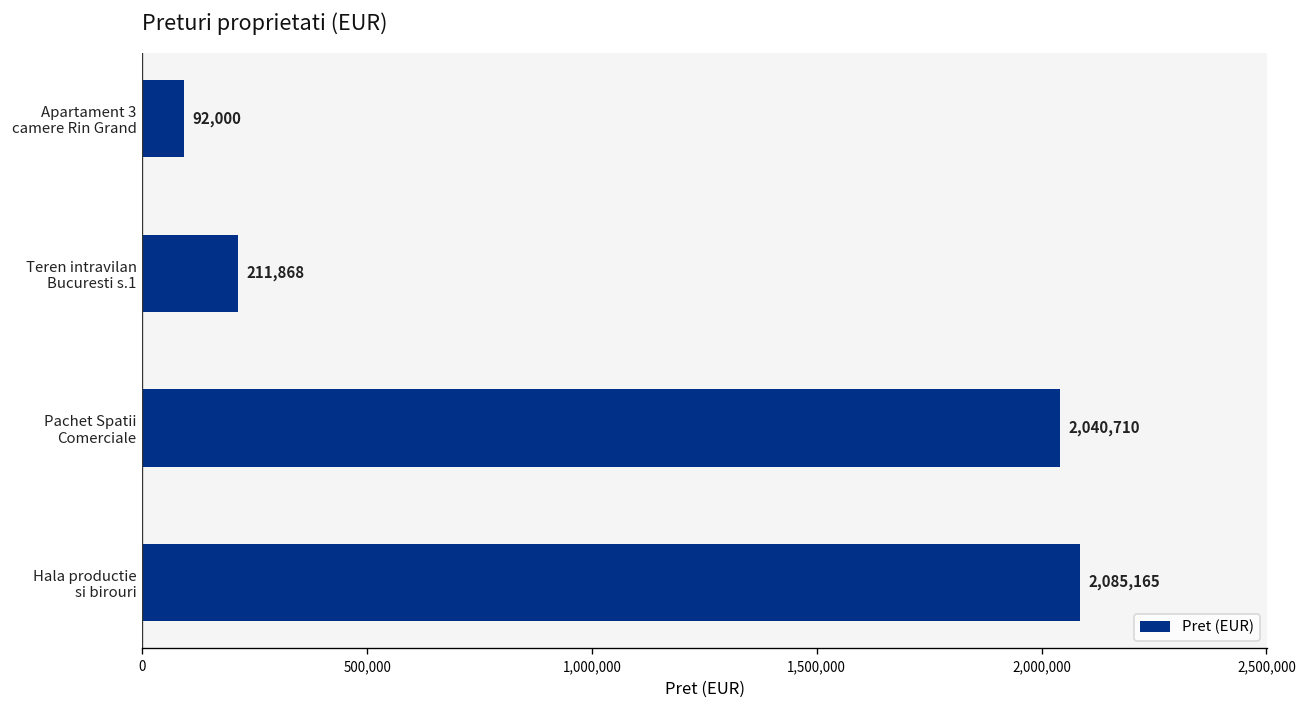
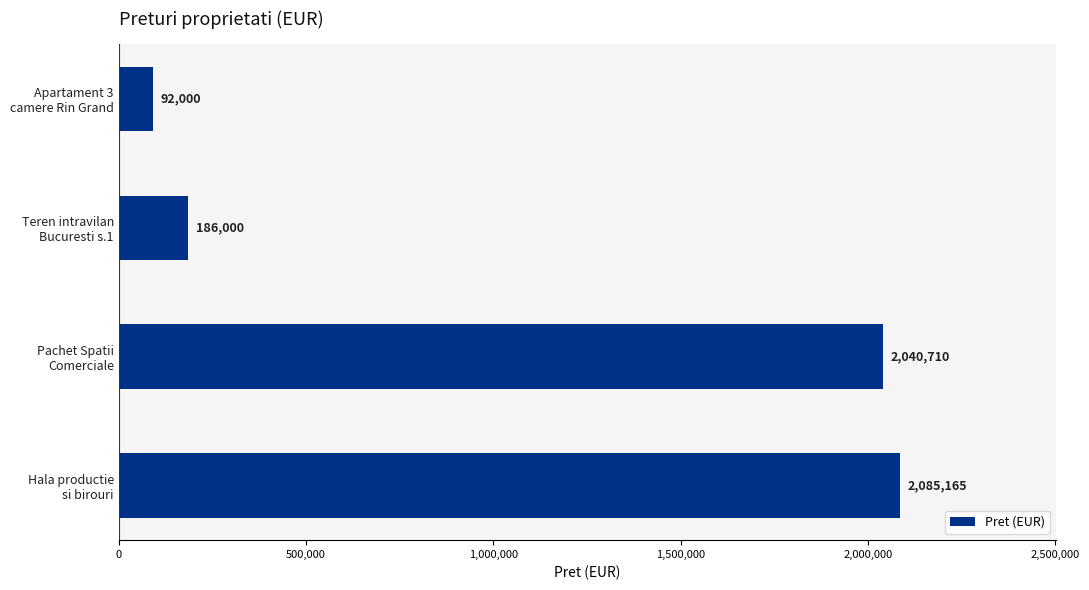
  {
    "Apartament 3 camere Rin Grand": "92,000",
-   "Teren intravilan Bucuresti s.1": "211,868",
+   "Teren intravilan Bucuresti s.1": "186,000",
    "Pachet Spatii Comerciale": "2,040,710",
    "Hala productie si birouri": "2,085,165"
  }
